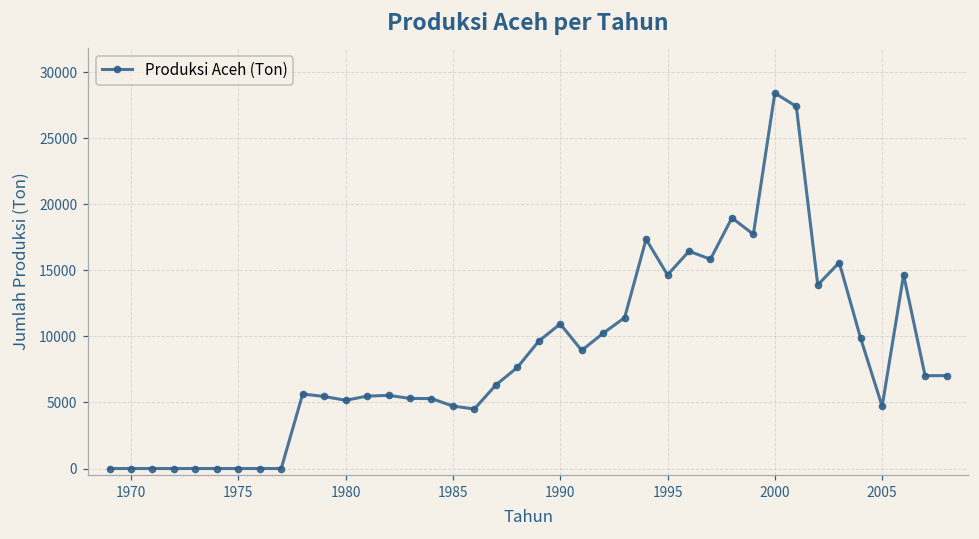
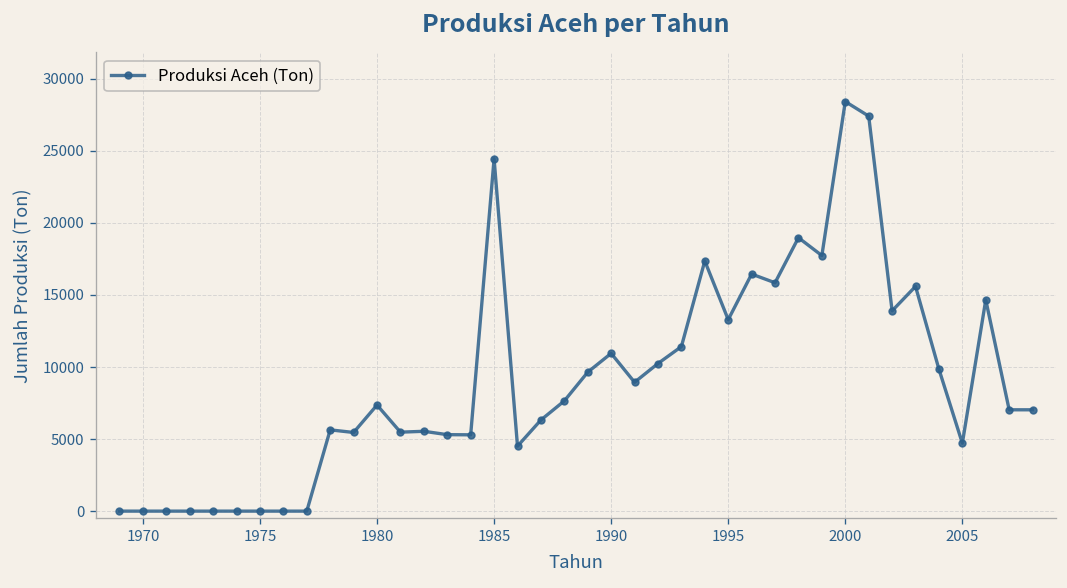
  {
    "1970": 0,
    "1975": 0,
-   "1980": 5200,
-   "1985": 4700,
+   "1980": 7400,
+   "1985": 24400,
    "1990": 10900,
-   "1995": 14700,
+   "1995": 13300,
    "2000": 28400,
    "2005": 4700
  }
